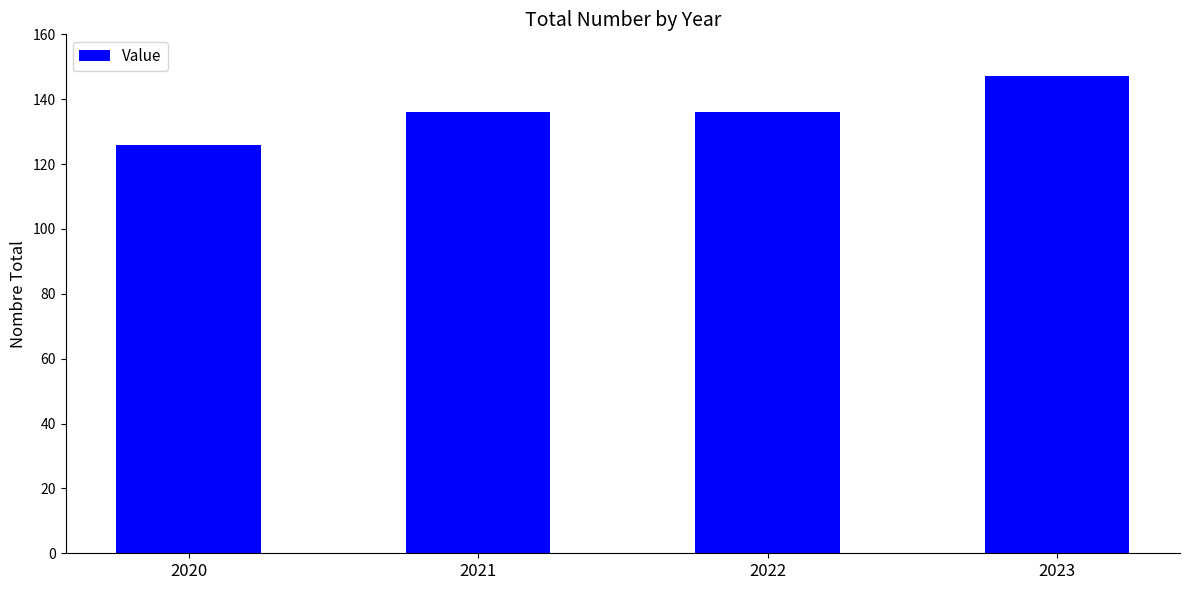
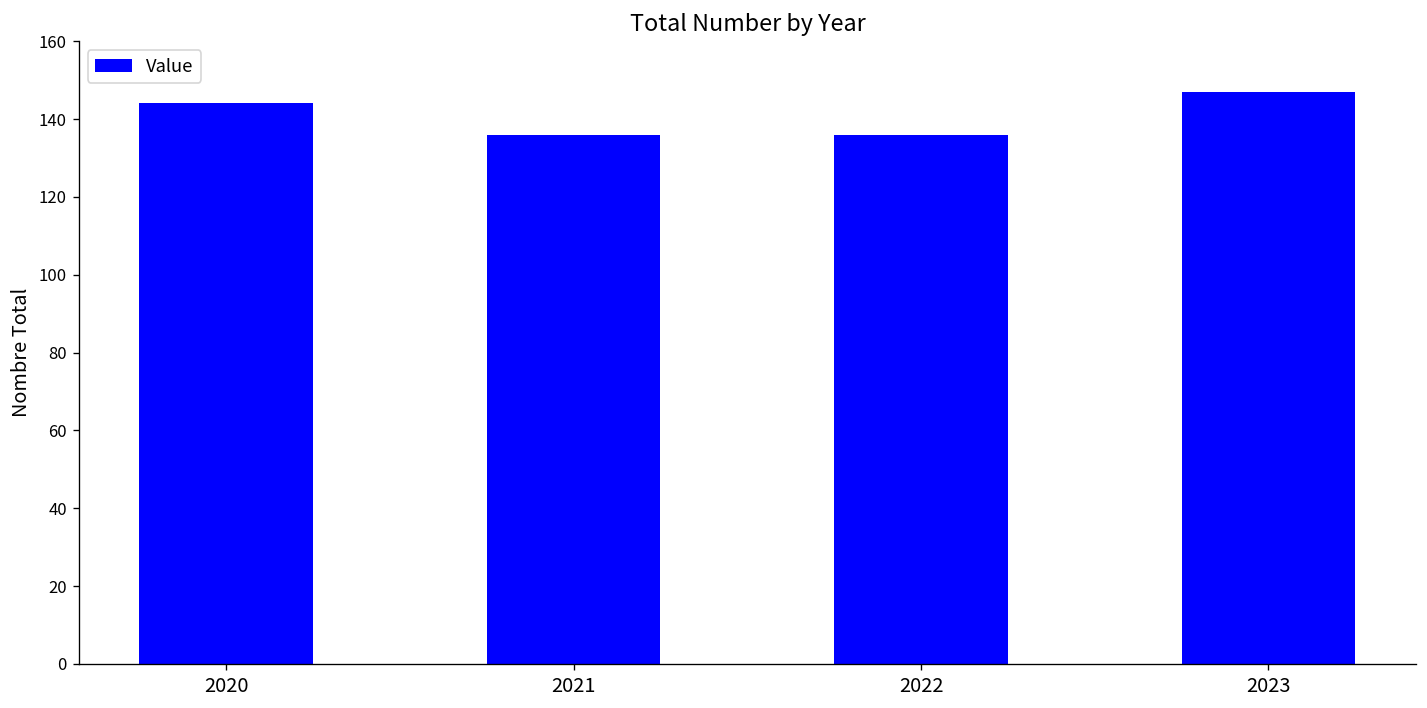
  {
-   "2020": 126,
+   "2020": 144,
    "2021": 136,
    "2022": 136,
    "2023": 147
  }
